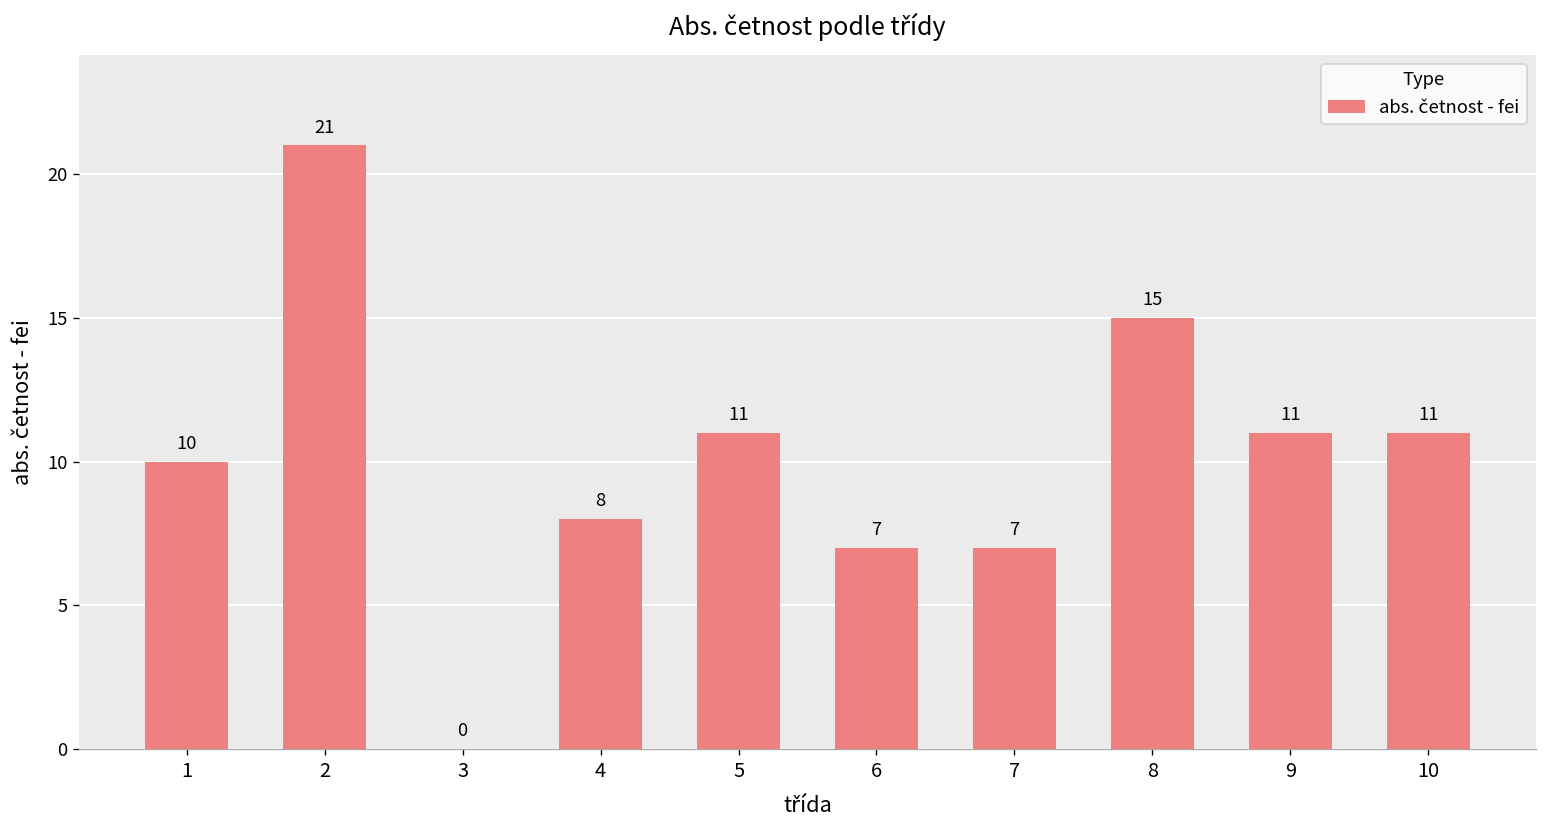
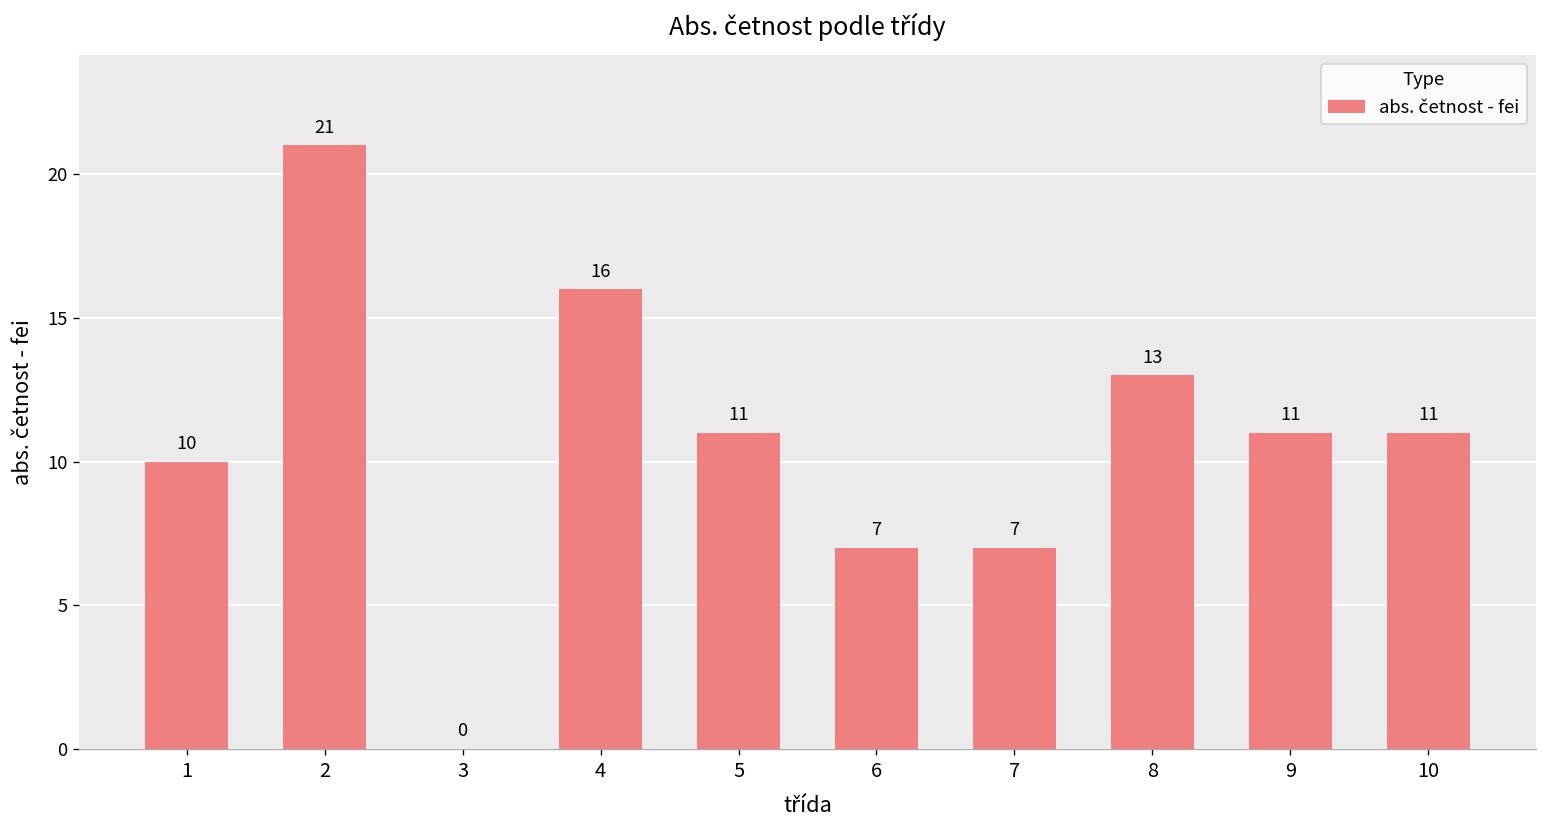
  {
    "1": 10,
    "2": 21,
    "3": 0,
-   "4": 8,
+   "4": 16,
    "5": 11,
    "6": 7,
    "7": 7,
-   "8": 15,
+   "8": 13,
    "9": 11,
    "10": 11
  }
